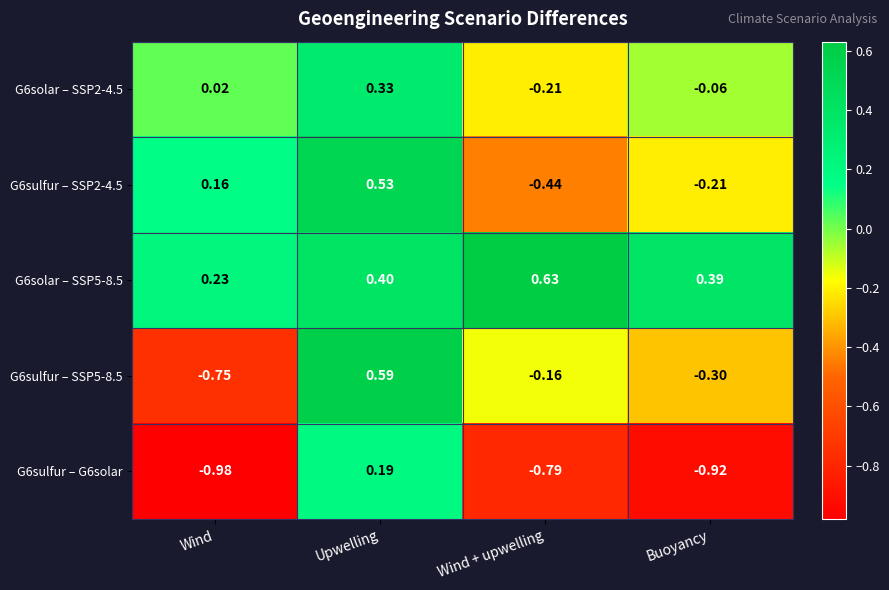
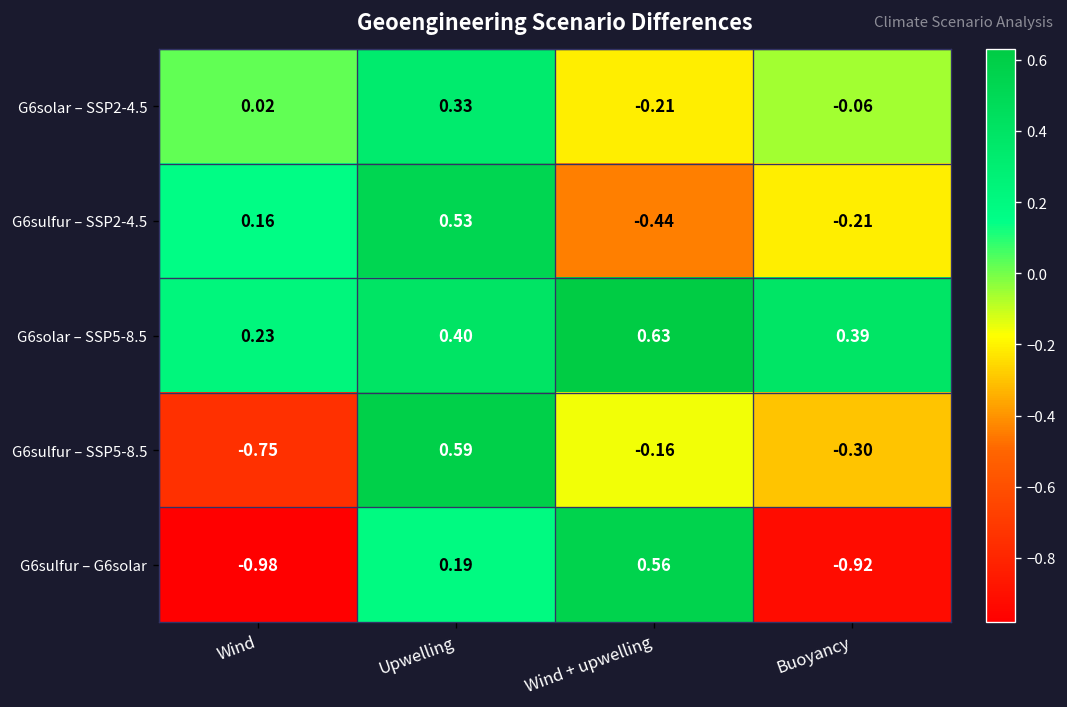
  {
    "G6solar – SSP2-4.5": {
      "Wind": 0.02,
      "Upwelling": 0.33,
      "Wind + upwelling": -0.21,
      "Buoyancy": -0.06
    },
    "G6sulfur – SSP2-4.5": {
      "Wind": 0.16,
      "Upwelling": 0.53,
      "Wind + upwelling": -0.44,
      "Buoyancy": -0.21
    },
    "G6solar – SSP5-8.5": {
      "Wind": 0.23,
      "Upwelling": 0.40,
      "Wind + upwelling": 0.63,
      "Buoyancy": 0.39
    },
    "G6sulfur – SSP5-8.5": {
      "Wind": -0.75,
      "Upwelling": 0.59,
      "Wind + upwelling": -0.16,
      "Buoyancy": -0.30
    },
    "G6sulfur – G6solar": {
      "Wind": -0.98,
      "Upwelling": 0.19,
-     "Wind + upwelling": -0.79,
+     "Wind + upwelling": 0.56,
      "Buoyancy": -0.92
    }
  }
